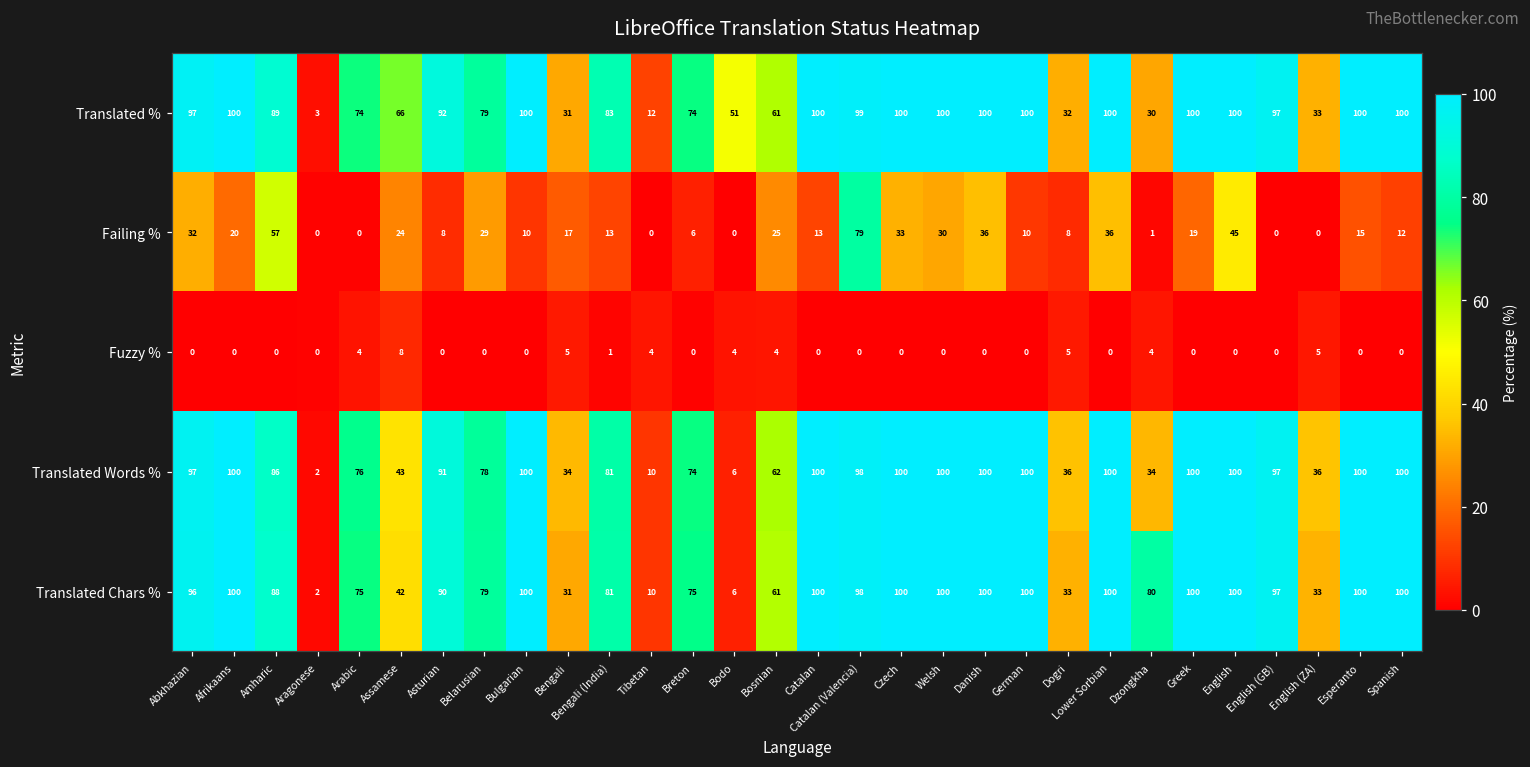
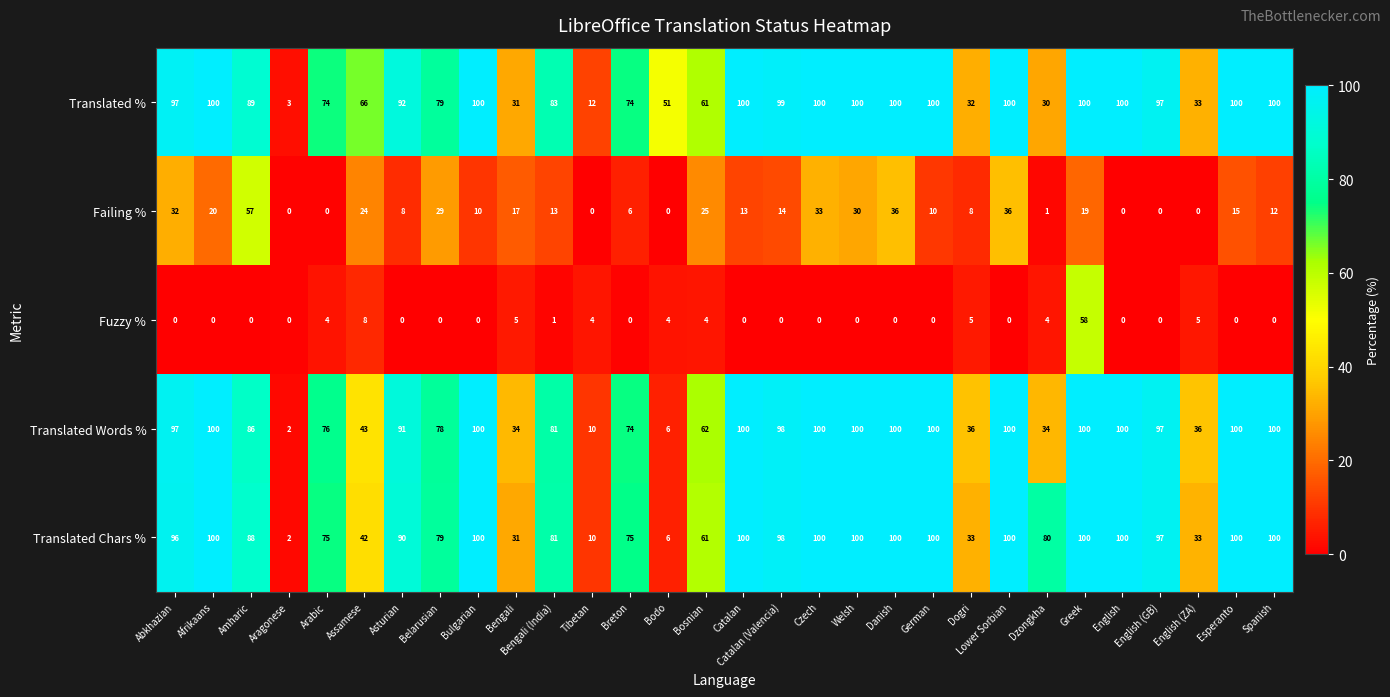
  {
    "Translated %": {
      "Abkhazian": 97,
      "Afrikaans": 100,
      "Amharic": 89,
      "Aragonese": 3,
      "Arabic": 74,
      "Assamese": 66,
      "Asturian": 92,
      "Belarusian": 79,
      "Bulgarian": 100,
      "Bengali": 31,
      "Bengali (India)": 83,
      "Tibetan": 12,
      "Breton": 74,
      "Bodo": 51,
      "Bosnian": 61,
      "Catalan": 100,
      "Catalan (Valencia)": 99,
      "Czech": 100,
      "Welsh": 100,
      "Danish": 100,
      "German": 100,
      "Dogri": 32,
      "Lower Sorbian": 100,
      "Dzongkha": 30,
      "Greek": 100,
      "English": 100,
      "English (GB)": 97,
      "English (ZA)": 33,
      "Esperanto": 100,
      "Spanish": 100
    },
    "Failing %": {
      "Abkhazian": 32,
      "Afrikaans": 20,
      "Amharic": 57,
      "Aragonese": 0,
      "Arabic": 0,
      "Assamese": 24,
      "Asturian": 8,
      "Belarusian": 29,
      "Bulgarian": 10,
      "Bengali": 17,
      "Bengali (India)": 13,
      "Tibetan": 0,
      "Breton": 6,
      "Bodo": 0,
      "Bosnian": 25,
      "Catalan": 13,
-     "Catalan (Valencia)": 79,
+     "Catalan (Valencia)": 14,
      "Czech": 33,
      "Welsh": 30,
      "Danish": 36,
      "German": 10,
      "Dogri": 8,
      "Lower Sorbian": 36,
      "Dzongkha": 1,
      "Greek": 19,
-     "English": 45,
+     "English": 0,
      "English (GB)": 0,
      "English (ZA)": 0,
      "Esperanto": 15,
      "Spanish": 12
    },
    "Fuzzy %": {
      "Abkhazian": 0,
      "Afrikaans": 0,
      "Amharic": 0,
      "Aragonese": 0,
      "Arabic": 4,
      "Assamese": 8,
      "Asturian": 0,
      "Belarusian": 0,
      "Bulgarian": 0,
      "Bengali": 5,
      "Bengali (India)": 1,
      "Tibetan": 4,
      "Breton": 0,
      "Bodo": 4,
      "Bosnian": 4,
      "Catalan": 0,
      "Catalan (Valencia)": 0,
      "Czech": 0,
      "Welsh": 0,
      "Danish": 0,
      "German": 0,
      "Dogri": 5,
      "Lower Sorbian": 0,
      "Dzongkha": 4,
-     "Greek": 0,
+     "Greek": 58,
      "English": 0,
      "English (GB)": 0,
      "English (ZA)": 5,
      "Esperanto": 0,
      "Spanish": 0
    },
    "Translated Words %": {
      "Abkhazian": 97,
      "Afrikaans": 100,
      "Amharic": 86,
      "Aragonese": 2,
      "Arabic": 76,
      "Assamese": 43,
      "Asturian": 91,
      "Belarusian": 78,
      "Bulgarian": 100,
      "Bengali": 34,
      "Bengali (India)": 81,
      "Tibetan": 10,
      "Breton": 74,
      "Bodo": 6,
      "Bosnian": 62,
      "Catalan": 100,
      "Catalan (Valencia)": 98,
      "Czech": 100,
      "Welsh": 100,
      "Danish": 100,
      "German": 100,
      "Dogri": 36,
      "Lower Sorbian": 100,
      "Dzongkha": 34,
      "Greek": 100,
      "English": 100,
      "English (GB)": 97,
      "English (ZA)": 36,
      "Esperanto": 100,
      "Spanish": 100
    },
    "Translated Chars %": {
      "Abkhazian": 96,
      "Afrikaans": 100,
      "Amharic": 88,
      "Aragonese": 2,
      "Arabic": 75,
      "Assamese": 42,
      "Asturian": 90,
      "Belarusian": 79,
      "Bulgarian": 100,
      "Bengali": 31,
      "Bengali (India)": 81,
      "Tibetan": 10,
      "Breton": 75,
      "Bodo": 6,
      "Bosnian": 61,
      "Catalan": 100,
      "Catalan (Valencia)": 98,
      "Czech": 100,
      "Welsh": 100,
      "Danish": 100,
      "German": 100,
      "Dogri": 33,
      "Lower Sorbian": 100,
      "Dzongkha": 80,
      "Greek": 100,
      "English": 100,
      "English (GB)": 97,
      "English (ZA)": 33,
      "Esperanto": 100,
      "Spanish": 100
    }
  }
